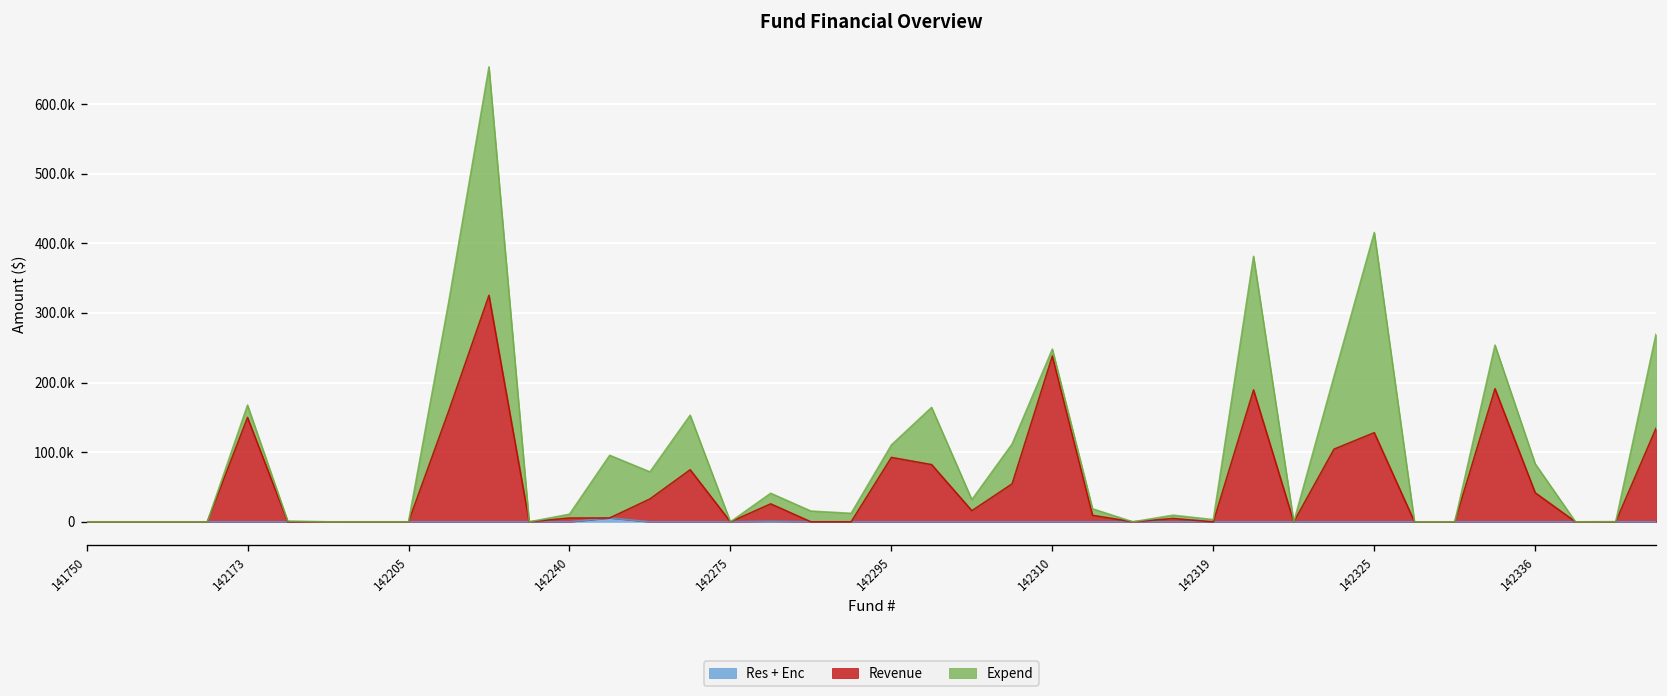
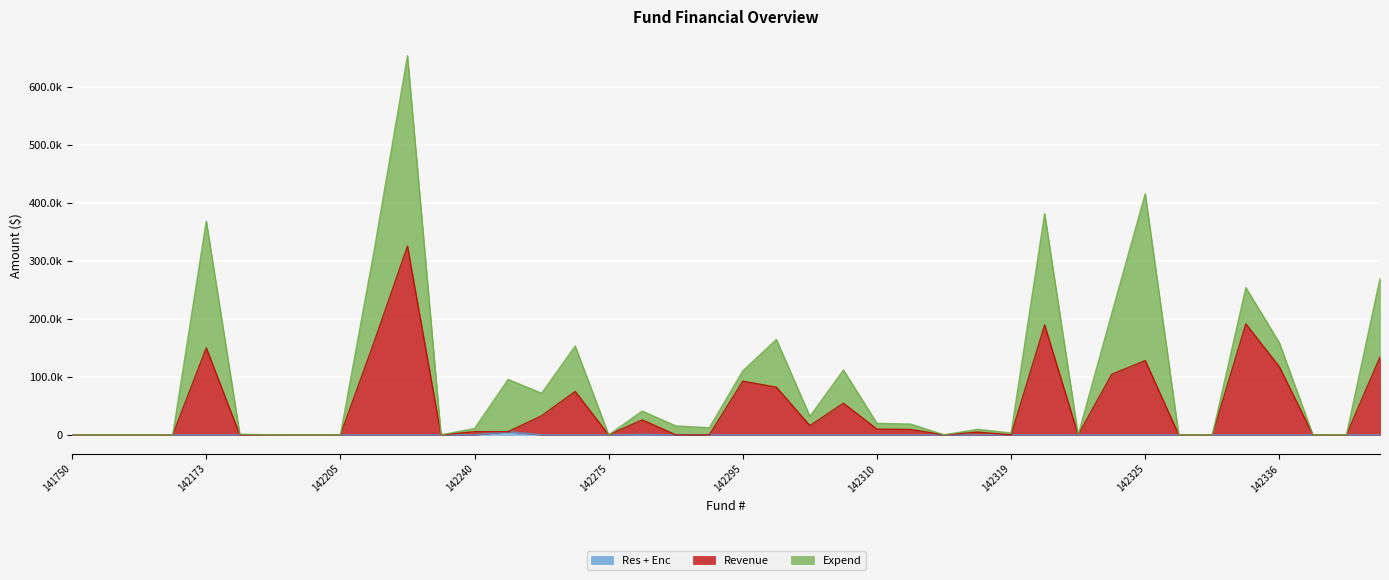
  {
    "Res + Enc": {
      "142173": 0,
      "142240": 0,
      "142295": 0,
      "142310": 0,
      "142325": 0,
      "142336": 0
    },
    "Revenue": {
      "142173": 150000,
      "142240": 10000,
      "142295": 90000,
-     "142310": 240000,
+     "142310": 10000,
      "142325": 130000,
-     "142336": 40000
+     "142336": 120000
    },
    "Expend": {
-     "142173": 20000,
+     "142173": 220000,
      "142240": 10000,
      "142295": 20000,
      "142310": 10000,
      "142325": 290000,
      "142336": 40000
    }
  }
